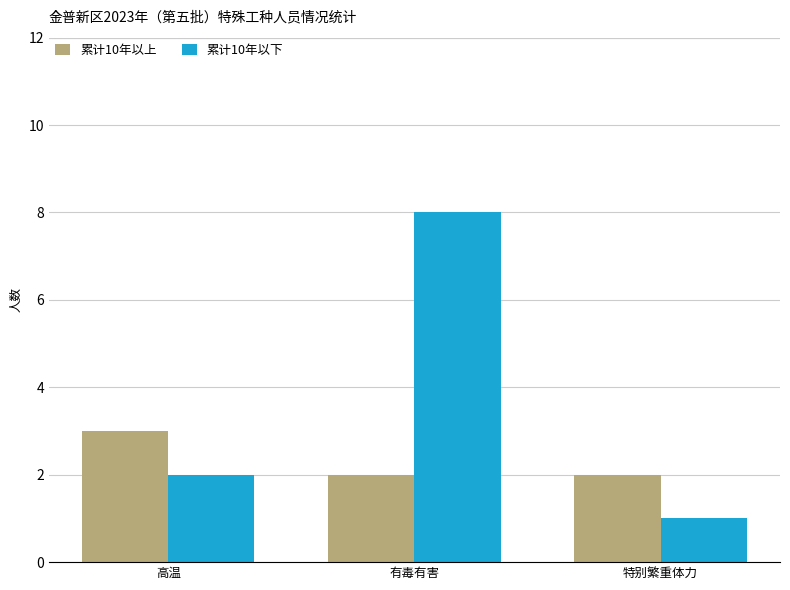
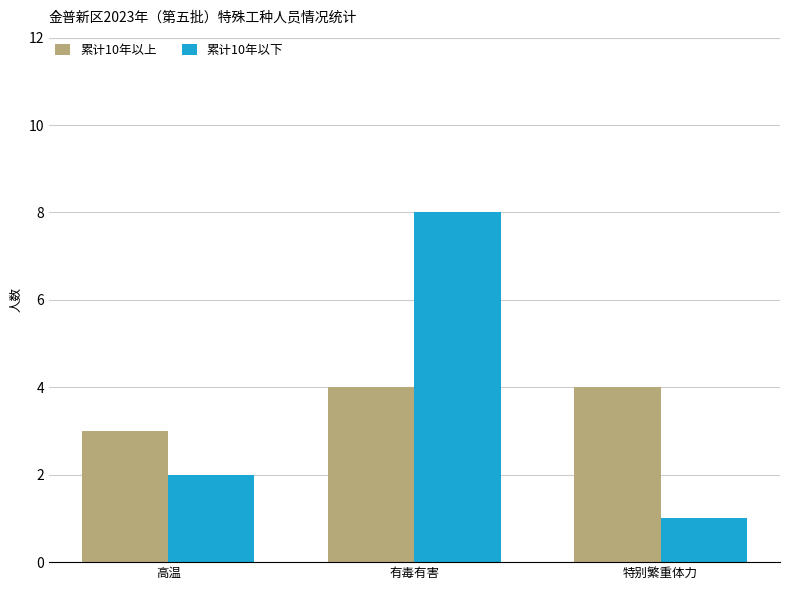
  {
    "累计10年以上": {
      "高温": 3,
-     "有毒有害": 2,
-     "特别繁重体力": 2
+     "有毒有害": 4,
+     "特别繁重体力": 4
    },
    "累计10年以下": {
      "高温": 2,
      "有毒有害": 8,
      "特别繁重体力": 1
    }
  }
